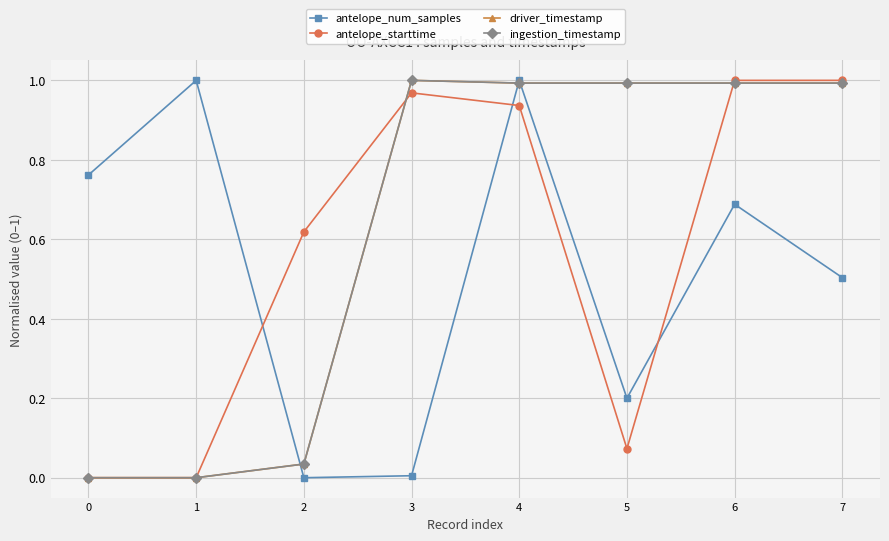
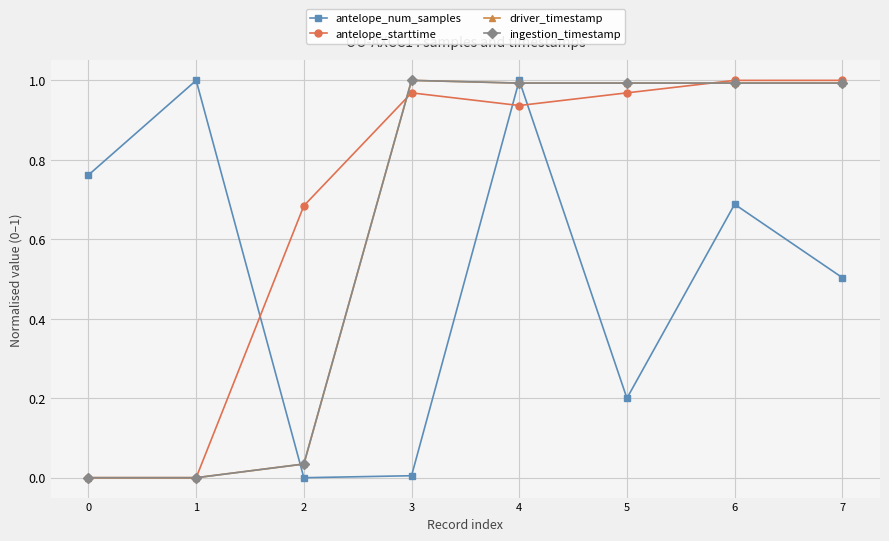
  {
    "antelope_num_samples": {
      "0": 0.76,
      "1": 1.00,
      "2": 0.00,
      "3": 0.00,
      "4": 1.00,
      "5": 0.20,
      "6": 0.69,
      "7": 0.50
    },
    "antelope_starttime": {
-     "2": 0.62,
+     "2": 0.68,
      "3": 0.97,
      "4": 0.94,
-     "5": 0.07,
+     "5": 0.97,
      "6": 1.00,
      "7": 1.00
    },
    "ingestion_timestamp": {
      "2": 0.03,
      "3": 1.00,
      "4": 0.99,
      "5": 0.99,
      "6": 0.99,
      "7": 0.99
    }
  }
